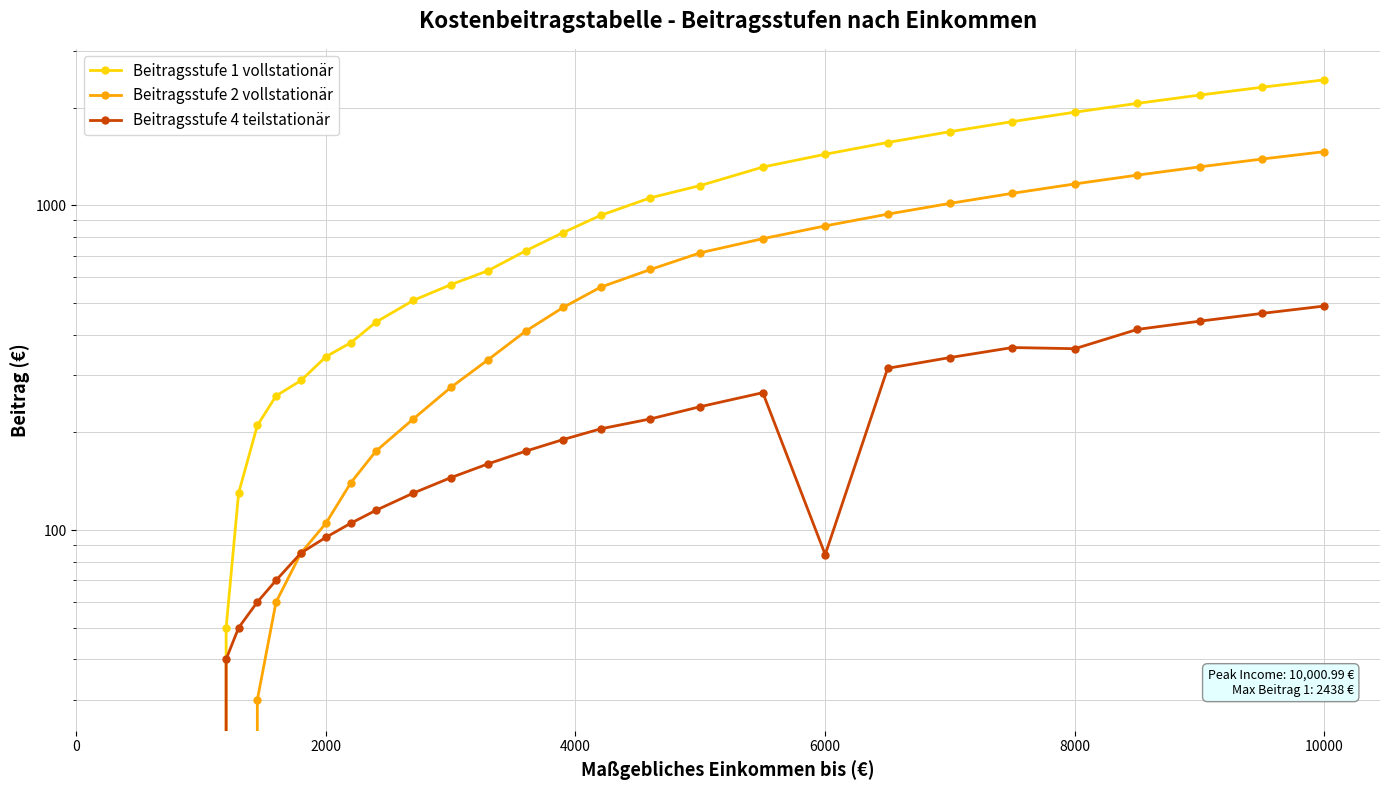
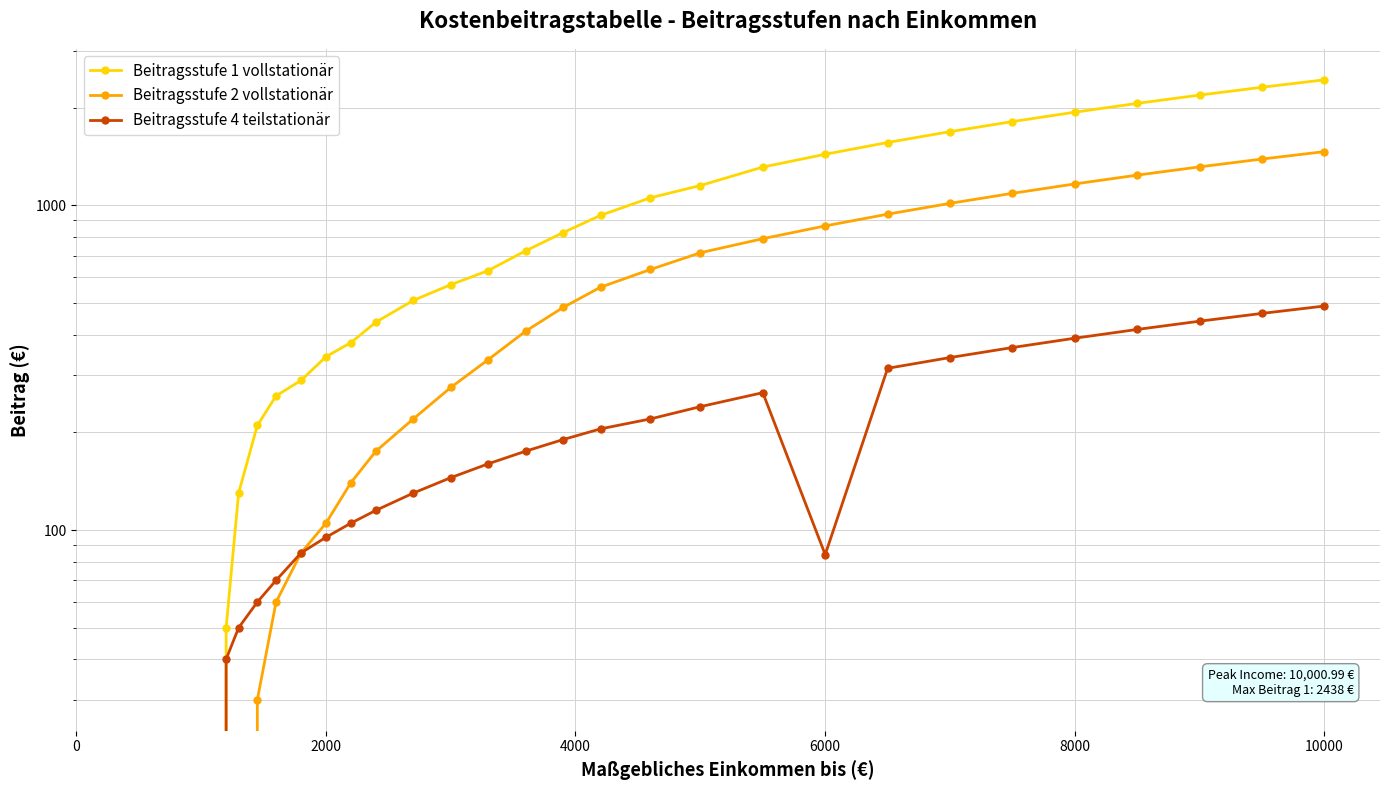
  {
    "Beitragsstufe 4 teilstationär": {
      "2000": 95,
      "6000": 84,
-     "8000": 360,
+     "8000": 390,
      "10000": 490
    }
  }
